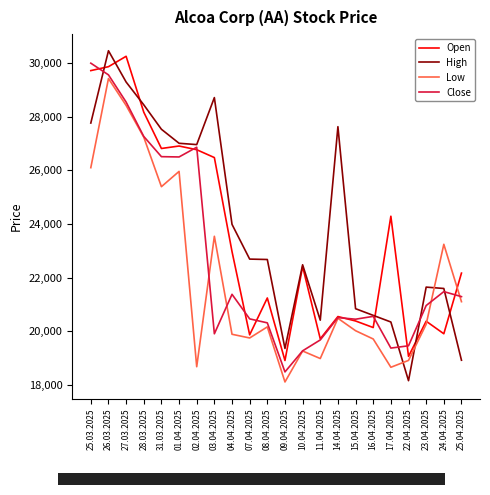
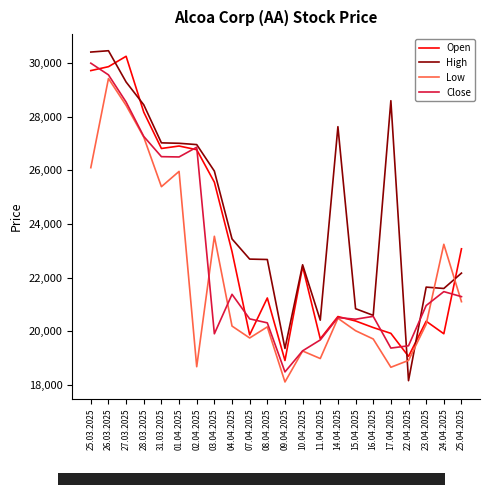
  {
    "Open": {
      "25.03.2025": "29,700",
      "26.03.2025": "29,900",
      "27.03.2025": "30,300",
      "28.03.2025": "28,200",
      "31.03.2025": "26,800",
      "01.04.2025": "26,900",
-     "03.04.2025": "26,500",
+     "03.04.2025": "25,600",
      "04.04.2025": "23,000",
      "07.04.2025": "19,900",
      "08.04.2025": "21,200",
      "09.04.2025": "18,900",
      "16.04.2025": "20,100",
-     "17.04.2025": "24,300",
+     "17.04.2025": "19,900",
      "22.04.2025": "19,100",
      "23.04.2025": "20,400",
      "24.04.2025": "19,900",
-     "25.04.2025": "22,200"
+     "25.04.2025": "23,100"
    },
    "High": {
-     "25.03.2025": "27,800",
+     "25.03.2025": "30,400",
      "26.03.2025": "30,500",
      "27.03.2025": "29,300",
      "28.03.2025": "28,400",
-     "31.03.2025": "27,500",
+     "31.03.2025": "27,000",
      "01.04.2025": "27,000",
      "02.04.2025": "27,000",
-     "03.04.2025": "28,700",
-     "04.04.2025": "24,000",
+     "03.04.2025": "26,000",
+     "04.04.2025": "23,400",
      "07.04.2025": "22,700",
      "08.04.2025": "22,700",
      "09.04.2025": "19,400",
      "11.04.2025": "20,400",
      "14.04.2025": "27,600",
      "15.04.2025": "20,800",
-     "17.04.2025": "20,300",
+     "17.04.2025": "28,600",
      "22.04.2025": "18,200",
      "23.04.2025": "21,600",
      "24.04.2025": "21,600",
-     "25.04.2025": "18,900"
+     "25.04.2025": "22,200"
    },
    "Low": {
      "25.03.2025": "26,100",
      "26.03.2025": "29,400",
      "27.03.2025": "28,400",
      "31.03.2025": "25,400",
      "01.04.2025": "26,000",
      "02.04.2025": "18,700",
      "03.04.2025": "23,500",
-     "04.04.2025": "19,900",
+     "04.04.2025": "20,200",
      "07.04.2025": "19,700",
      "08.04.2025": "20,200",
      "09.04.2025": "18,100",
      "11.04.2025": "19,000",
      "15.04.2025": "20,000",
      "16.04.2025": "19,700",
      "17.04.2025": "18,700",
      "22.04.2025": "18,900",
      "23.04.2025": "20,300",
      "24.04.2025": "23,200",
      "25.04.2025": "21,100"
    },
    "Close": {
      "25.03.2025": "30,000",
      "26.03.2025": "29,600",
      "27.03.2025": "28,500",
      "31.03.2025": "26,500",
      "01.04.2025": "26,500",
      "03.04.2025": "19,900",
      "04.04.2025": "21,400",
      "07.04.2025": "20,500",
      "08.04.2025": "20,300",
      "09.04.2025": "18,500",
      "17.04.2025": "19,400",
      "22.04.2025": "19,500",
      "23.04.2025": "21,000",
      "24.04.2025": "21,500",
      "25.04.2025": "21,300"
    }
  }
